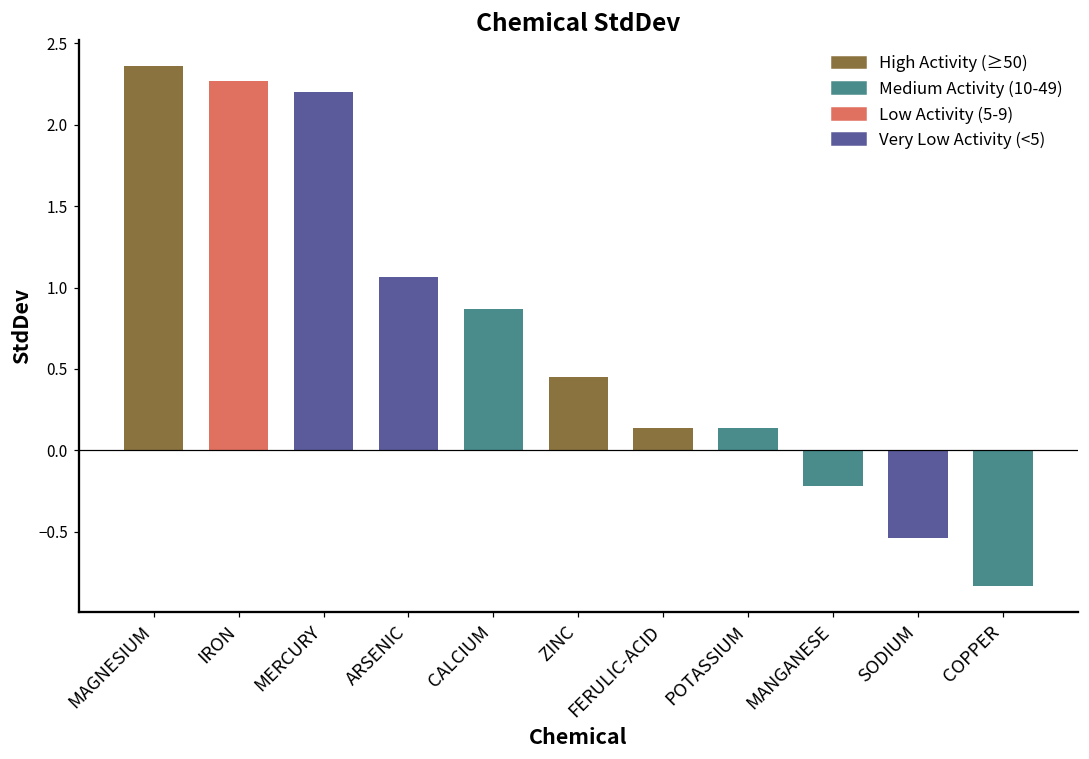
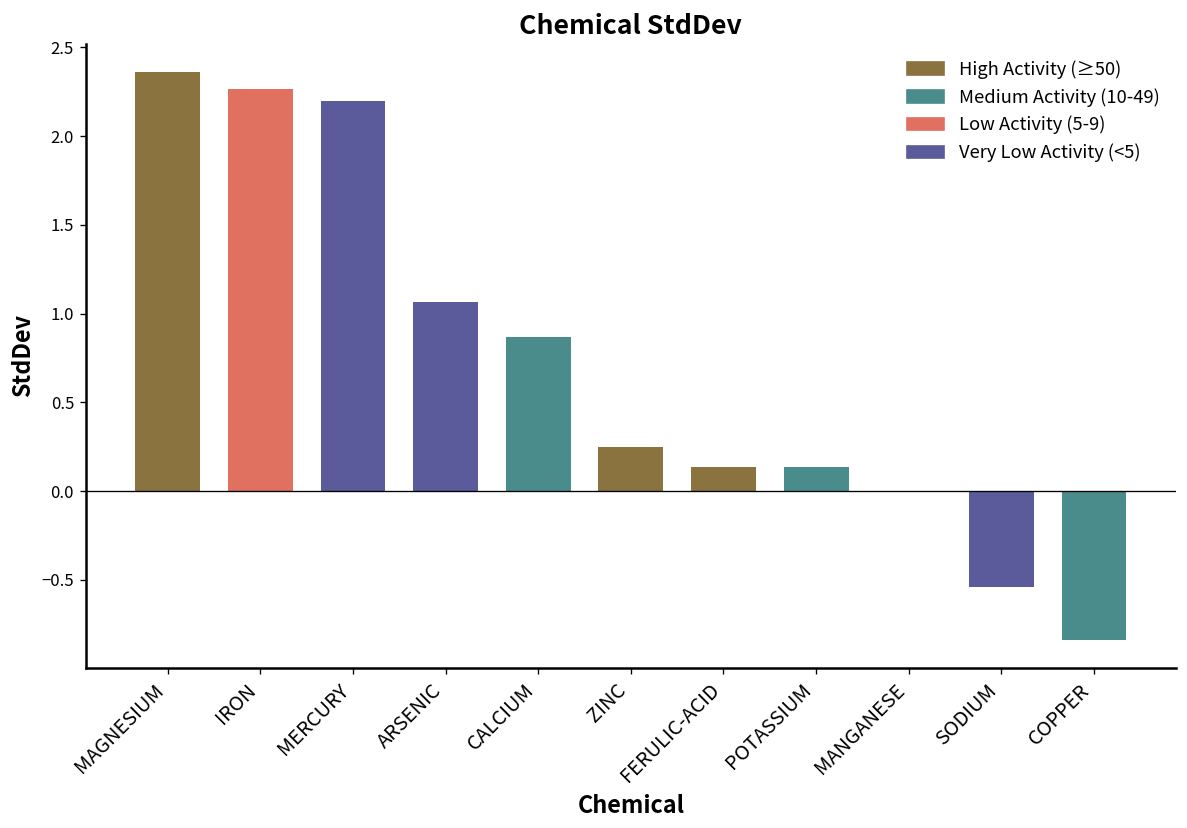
  {
    "MAGNESIUM": 2.36,
    "IRON": 2.27,
    "MERCURY": 2.20,
    "ARSENIC": 1.06,
    "CALCIUM": 0.87,
-   "ZINC": 0.45,
+   "ZINC": 0.25,
    "FERULIC-ACID": 0.14,
    "POTASSIUM": 0.14,
-   "MANGANESE": -0.22,
+   "MANGANESE": -0.01,
    "SODIUM": -0.54,
    "COPPER": -0.84
  }
